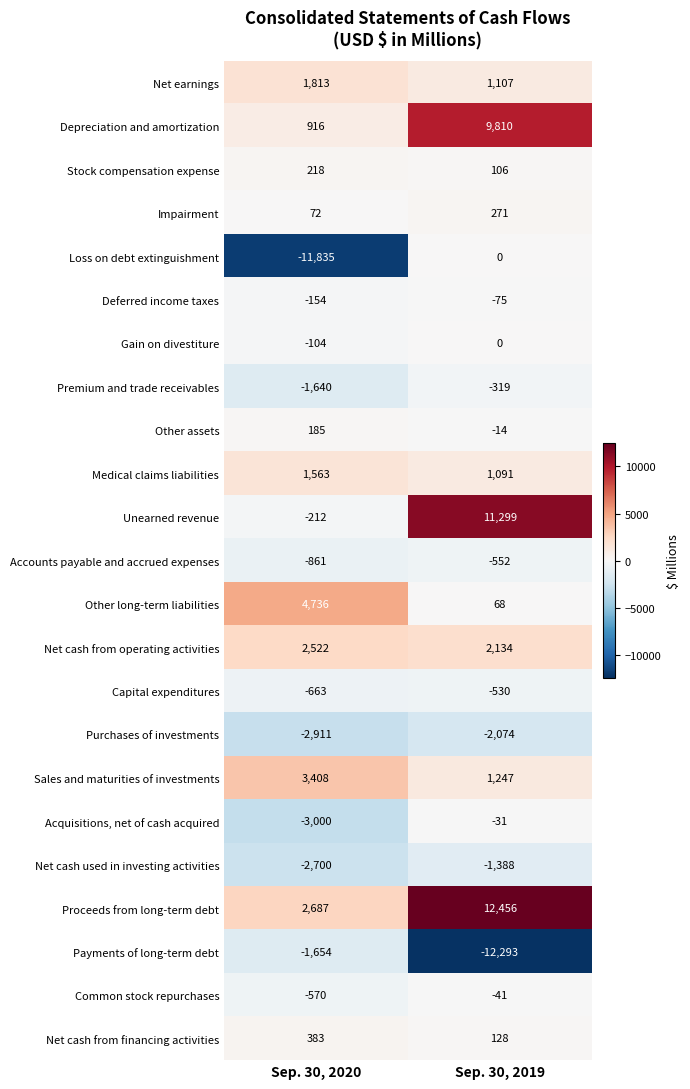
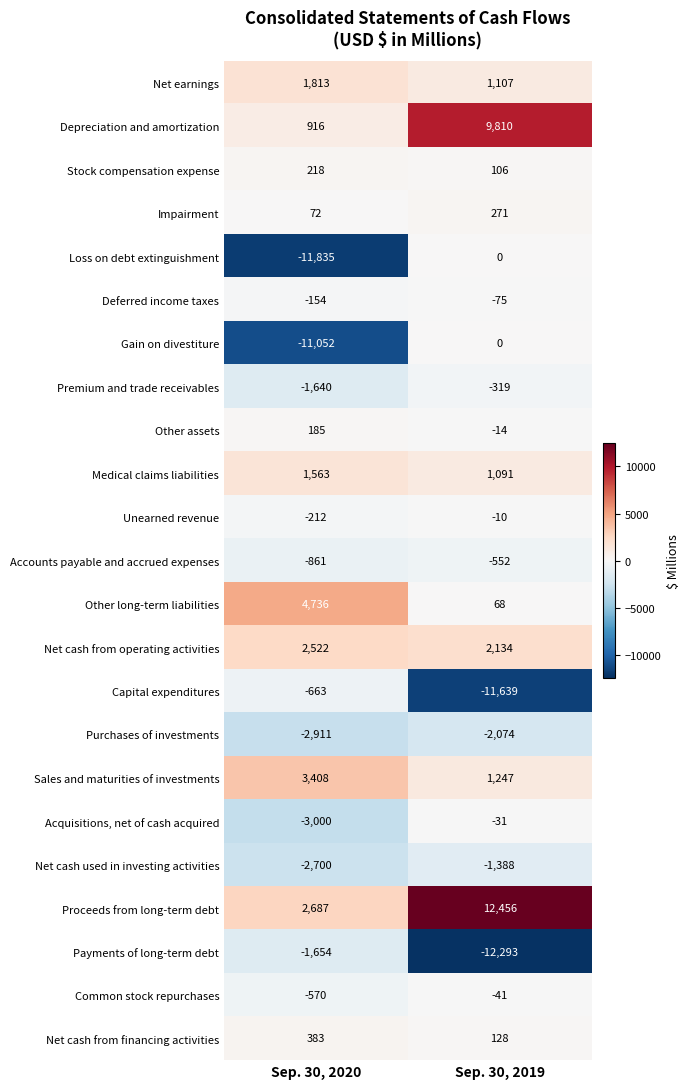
  {
    "Net earnings": {
      "Sep. 30, 2020": "1,813",
      "Sep. 30, 2019": "1,107"
    },
    "Depreciation and amortization": {
      "Sep. 30, 2020": "916",
      "Sep. 30, 2019": "9,810"
    },
    "Stock compensation expense": {
      "Sep. 30, 2020": "218",
      "Sep. 30, 2019": "106"
    },
    "Impairment": {
      "Sep. 30, 2020": "72",
      "Sep. 30, 2019": "271"
    },
    "Loss on debt extinguishment": {
      "Sep. 30, 2020": "-11,835",
      "Sep. 30, 2019": "0"
    },
    "Deferred income taxes": {
      "Sep. 30, 2020": "-154",
      "Sep. 30, 2019": "-75"
    },
    "Gain on divestiture": {
-     "Sep. 30, 2020": "-104",
+     "Sep. 30, 2020": "-11,052",
      "Sep. 30, 2019": "0"
    },
    "Premium and trade receivables": {
      "Sep. 30, 2020": "-1,640",
      "Sep. 30, 2019": "-319"
    },
    "Other assets": {
      "Sep. 30, 2020": "185",
      "Sep. 30, 2019": "-14"
    },
    "Medical claims liabilities": {
      "Sep. 30, 2020": "1,563",
      "Sep. 30, 2019": "1,091"
    },
    "Unearned revenue": {
      "Sep. 30, 2020": "-212",
-     "Sep. 30, 2019": "11,299"
+     "Sep. 30, 2019": "-10"
    },
    "Accounts payable and accrued expenses": {
      "Sep. 30, 2020": "-861",
      "Sep. 30, 2019": "-552"
    },
    "Other long-term liabilities": {
      "Sep. 30, 2020": "4,736",
      "Sep. 30, 2019": "68"
    },
    "Net cash from operating activities": {
      "Sep. 30, 2020": "2,522",
      "Sep. 30, 2019": "2,134"
    },
    "Capital expenditures": {
      "Sep. 30, 2020": "-663",
-     "Sep. 30, 2019": "-530"
+     "Sep. 30, 2019": "-11,639"
    },
    "Purchases of investments": {
      "Sep. 30, 2020": "-2,911",
      "Sep. 30, 2019": "-2,074"
    },
    "Sales and maturities of investments": {
      "Sep. 30, 2020": "3,408",
      "Sep. 30, 2019": "1,247"
    },
    "Acquisitions, net of cash acquired": {
      "Sep. 30, 2020": "-3,000",
      "Sep. 30, 2019": "-31"
    },
    "Net cash used in investing activities": {
      "Sep. 30, 2020": "-2,700",
      "Sep. 30, 2019": "-1,388"
    },
    "Proceeds from long-term debt": {
      "Sep. 30, 2020": "2,687",
      "Sep. 30, 2019": "12,456"
    },
    "Payments of long-term debt": {
      "Sep. 30, 2020": "-1,654",
      "Sep. 30, 2019": "-12,293"
    },
    "Common stock repurchases": {
      "Sep. 30, 2020": "-570",
      "Sep. 30, 2019": "-41"
    },
    "Net cash from financing activities": {
      "Sep. 30, 2020": "383",
      "Sep. 30, 2019": "128"
    }
  }
